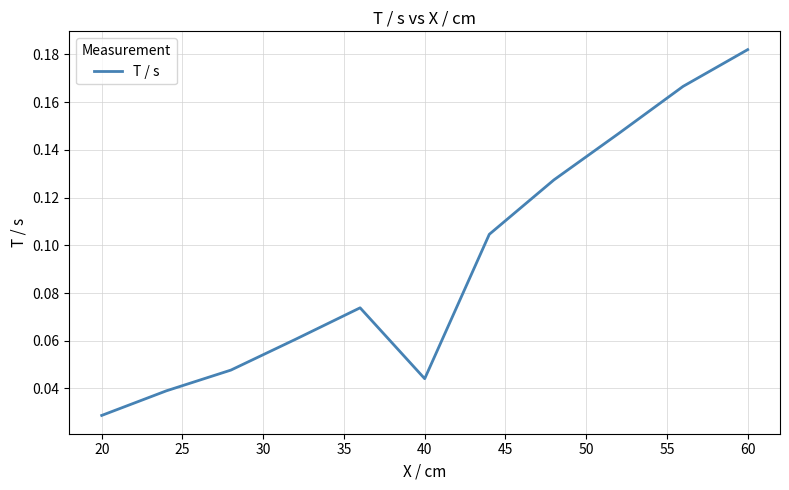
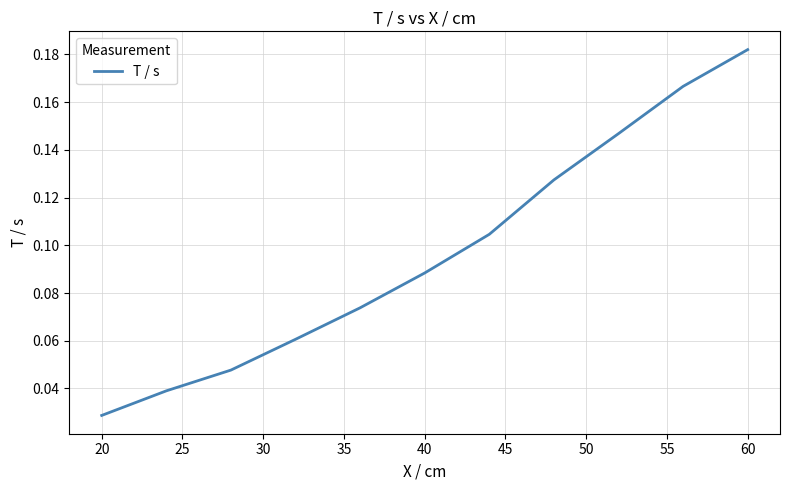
  {
    "20": 0.029,
-   "40": 0.044,
+   "40": 0.088,
    "60": 0.182
  }
